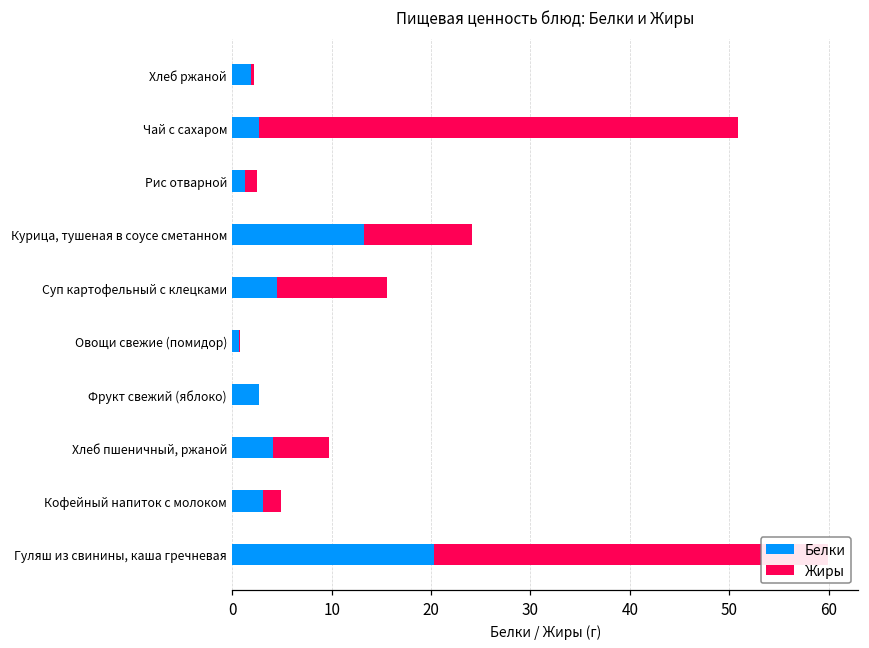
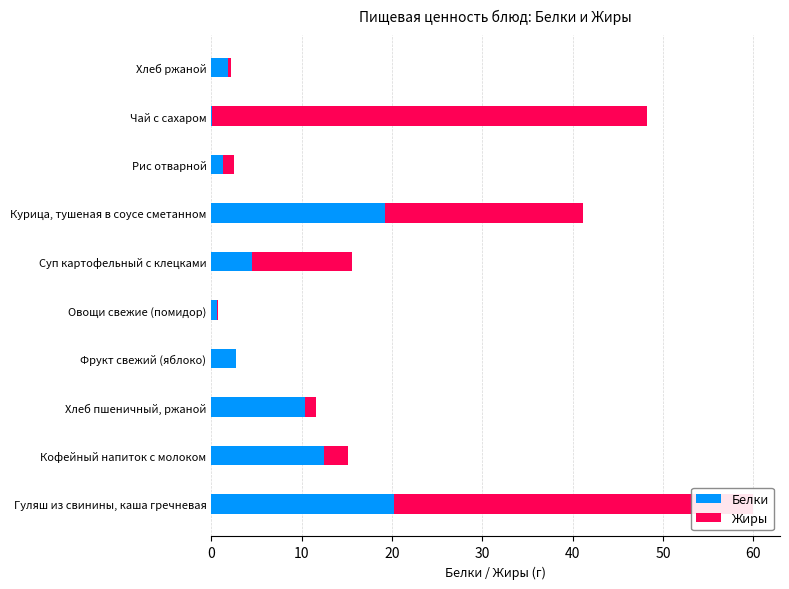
  {
    "Белки": {
      "Хлеб ржаной": 2,
-     "Чай с сахаром": 3,
+     "Чай с сахаром": 0,
      "Рис отварной": 1,
-     "Курица, тушеная в соусе сметанном": 13,
+     "Курица, тушеная в соусе сметанном": 19,
      "Суп картофельный с клецками": 4,
      "Овощи свежие (помидор)": 1,
      "Фрукт свежий (яблоко)": 3,
-     "Хлеб пшеничный, ржаной": 4,
-     "Кофейный напиток с молоком": 3,
+     "Хлеб пшеничный, ржаной": 10,
+     "Кофейный напиток с молоком": 12,
      "Гуляш из свинины, каша гречневая": 20
    },
    "Жиры": {
      "Хлеб ржаной": 0,
      "Чай с сахаром": 48,
      "Рис отварной": 1,
-     "Курица, тушеная в соусе сметанном": 11,
+     "Курица, тушеная в соусе сметанном": 22,
      "Суп картофельный с клецками": 11,
      "Фрукт свежий (яблоко)": 0,
-     "Хлеб пшеничный, ржаной": 6,
-     "Кофейный напиток с молоком": 2
+     "Хлеб пшеничный, ржаной": 1,
+     "Кофейный напиток с молоком": 3
    }
  }
